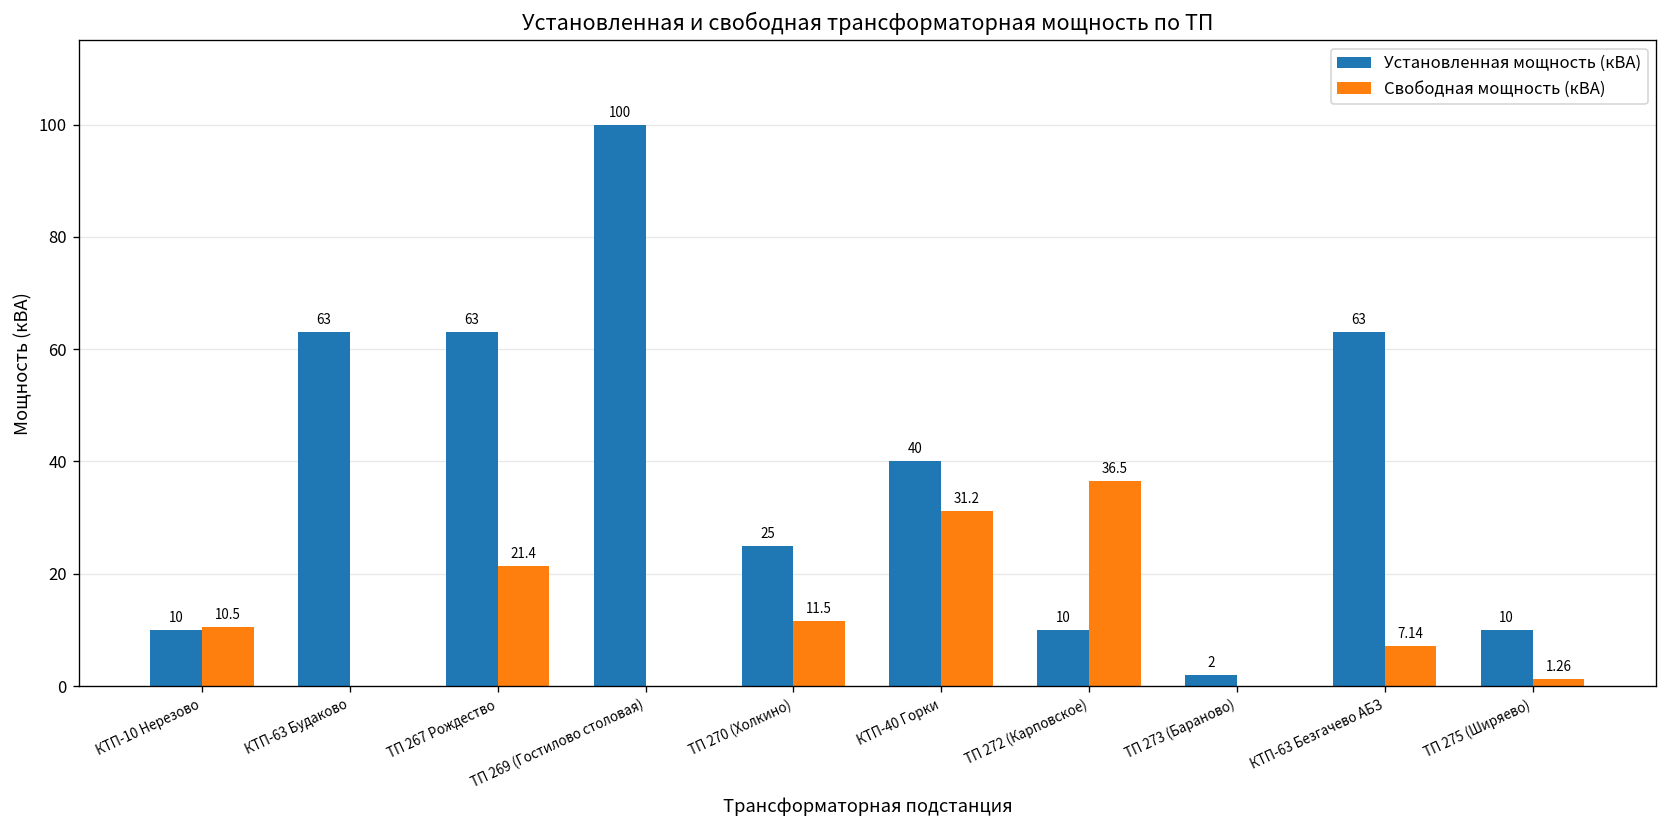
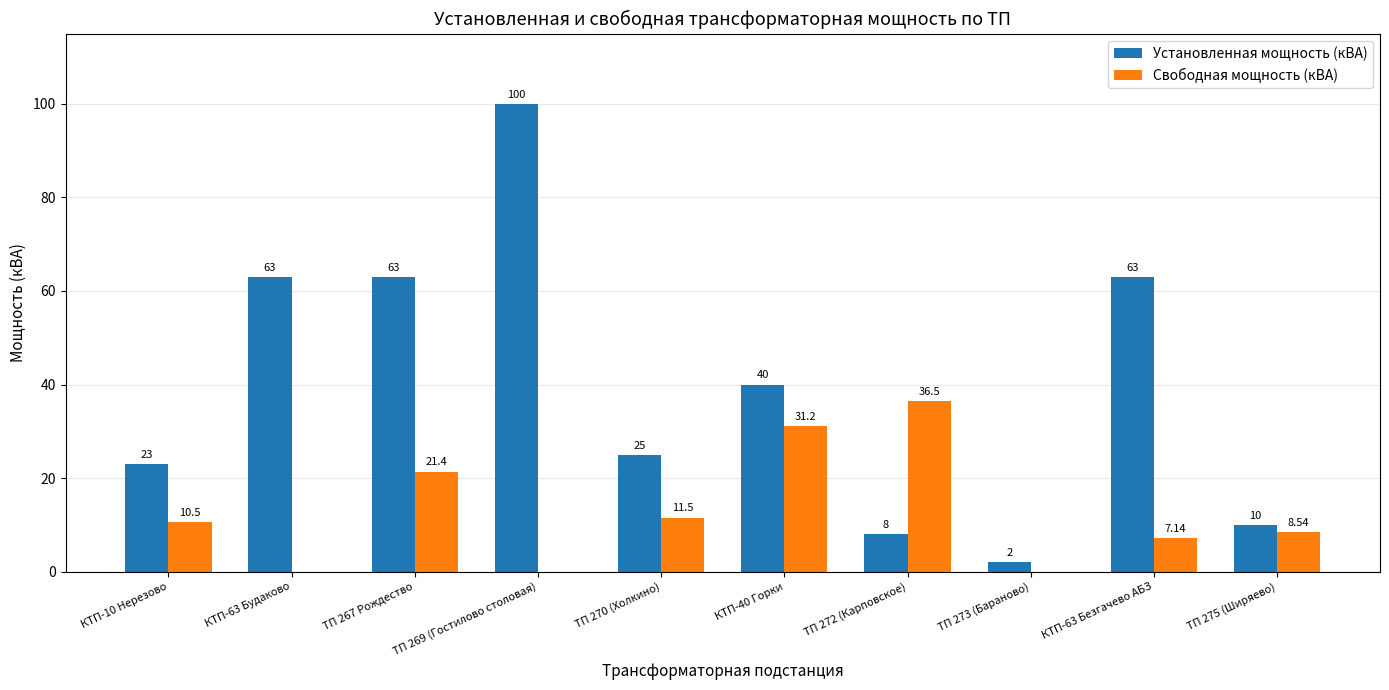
  {
    "Установленная мощность (кВА)": {
-     "КТП-10 Нерезово": 10,
+     "КТП-10 Нерезово": 23,
      "КТП-63 Будаково": 63,
      "ТП 267 Рождество": 63,
      "ТП 269 (Гостилово столовая)": 100,
      "ТП 270 (Холкино)": 25,
      "КТП-40 Горки": 40,
-     "ТП 272 (Карповское)": 10,
+     "ТП 272 (Карповское)": 8,
      "ТП 273 (Бараново)": 2,
      "КТП-63 Безгачево АБЗ": 63,
      "ТП 275 (Ширяево)": 10
    },
    "Свободная мощность (кВА)": {
      "КТП-10 Нерезово": 10.5,
      "ТП 267 Рождество": 21.4,
      "ТП 270 (Холкино)": 11.5,
      "КТП-40 Горки": 31.2,
      "ТП 272 (Карповское)": 36.5,
      "КТП-63 Безгачево АБЗ": 7.14,
-     "ТП 275 (Ширяево)": 1.26
+     "ТП 275 (Ширяево)": 8.54
    }
  }
